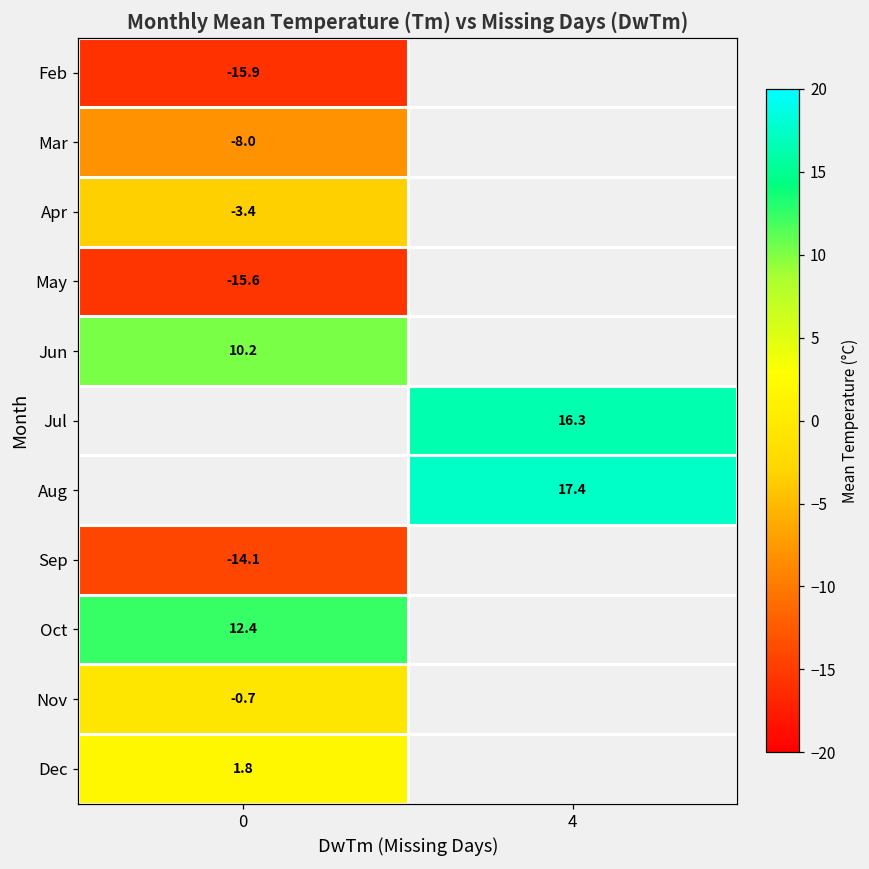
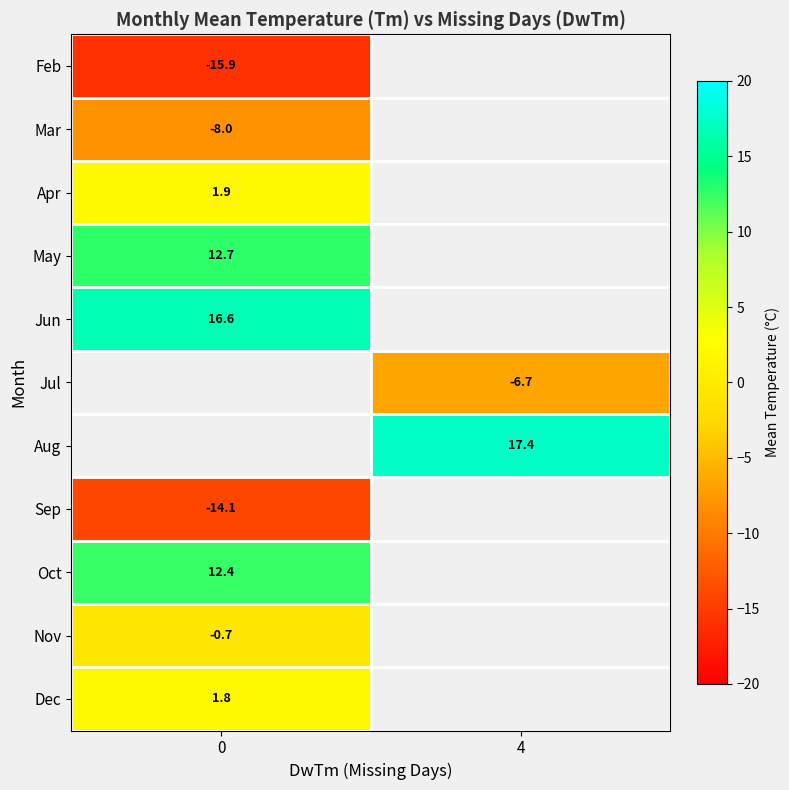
  {
    "Feb": {
      "0": -15.9
    },
    "Mar": {
      "0": -8.0
    },
    "Apr": {
-     "0": -3.4
+     "0": 1.9
    },
    "May": {
-     "0": -15.6
+     "0": 12.7
    },
    "Jun": {
-     "0": 10.2
+     "0": 16.6
    },
    "Jul": {
-     "4": 16.3
+     "4": -6.7
    },
    "Aug": {
      "4": 17.4
    },
    "Sep": {
      "0": -14.1
    },
    "Oct": {
      "0": 12.4
    },
    "Nov": {
      "0": -0.7
    },
    "Dec": {
      "0": 1.8
    }
  }
